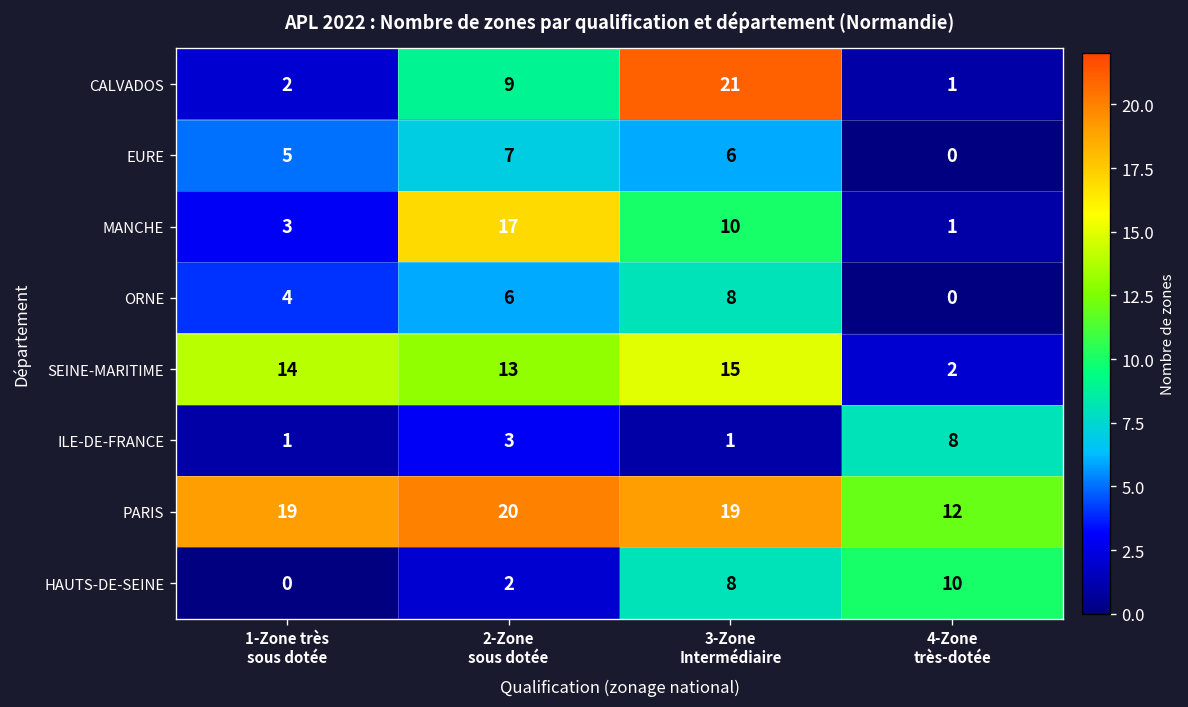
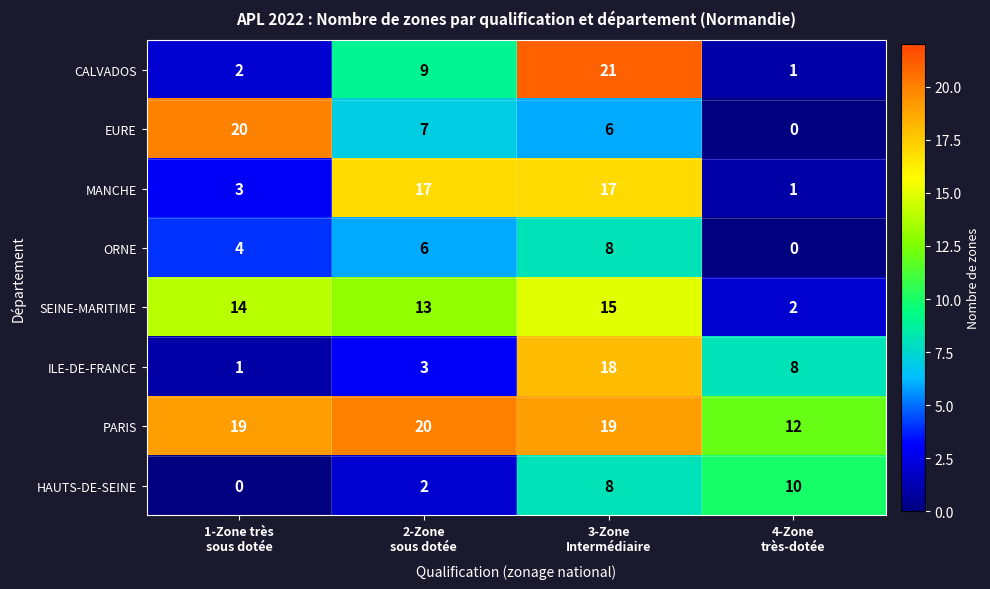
  {
    "CALVADOS": {
      "1-Zone très sous dotée": 2,
      "2-Zone sous dotée": 9,
      "3-Zone Intermédiaire": 21,
      "4-Zone très-dotée": 1
    },
    "EURE": {
-     "1-Zone très sous dotée": 5,
+     "1-Zone très sous dotée": 20,
      "2-Zone sous dotée": 7,
      "3-Zone Intermédiaire": 6,
      "4-Zone très-dotée": 0
    },
    "MANCHE": {
      "1-Zone très sous dotée": 3,
      "2-Zone sous dotée": 17,
-     "3-Zone Intermédiaire": 10,
+     "3-Zone Intermédiaire": 17,
      "4-Zone très-dotée": 1
    },
    "ORNE": {
      "1-Zone très sous dotée": 4,
      "2-Zone sous dotée": 6,
      "3-Zone Intermédiaire": 8,
      "4-Zone très-dotée": 0
    },
    "SEINE-MARITIME": {
      "1-Zone très sous dotée": 14,
      "2-Zone sous dotée": 13,
      "3-Zone Intermédiaire": 15,
      "4-Zone très-dotée": 2
    },
    "ILE-DE-FRANCE": {
      "1-Zone très sous dotée": 1,
      "2-Zone sous dotée": 3,
-     "3-Zone Intermédiaire": 1,
+     "3-Zone Intermédiaire": 18,
      "4-Zone très-dotée": 8
    },
    "PARIS": {
      "1-Zone très sous dotée": 19,
      "2-Zone sous dotée": 20,
      "3-Zone Intermédiaire": 19,
      "4-Zone très-dotée": 12
    },
    "HAUTS-DE-SEINE": {
      "1-Zone très sous dotée": 0,
      "2-Zone sous dotée": 2,
      "3-Zone Intermédiaire": 8,
      "4-Zone très-dotée": 10
    }
  }
